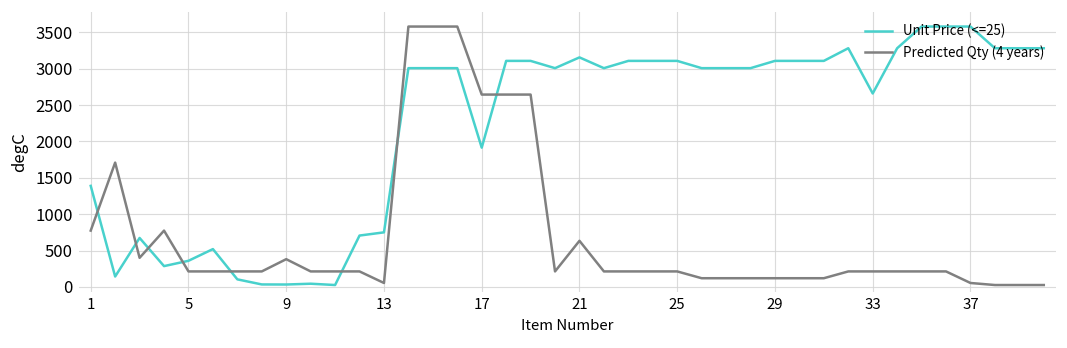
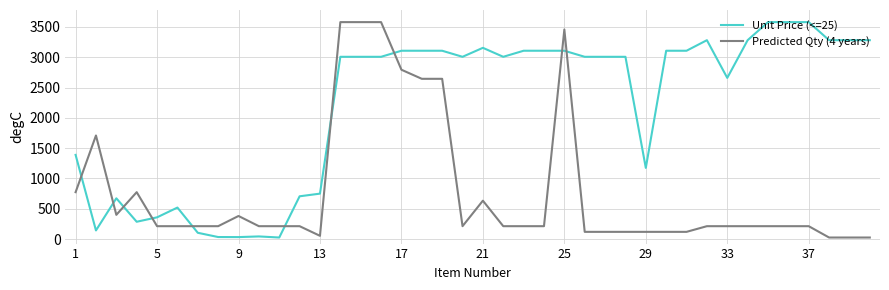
  {
    "Unit Price (<=25)": {
      "1": 1400,
      "5": 400,
      "9": 0,
      "13": 800,
-     "17": 1900,
+     "17": 3100,
      "21": 3200,
      "25": 3100,
-     "29": 3100,
+     "29": 1200,
      "33": 2700,
      "37": 3600
    },
    "Predicted Qty (4 years)": {
      "1": 800,
      "5": 200,
      "9": 400,
      "13": 100,
-     "17": 2600,
+     "17": 2800,
      "21": 600,
-     "25": 200,
+     "25": 3500,
      "29": 100,
      "33": 200,
-     "37": 100
+     "37": 200
    }
  }
